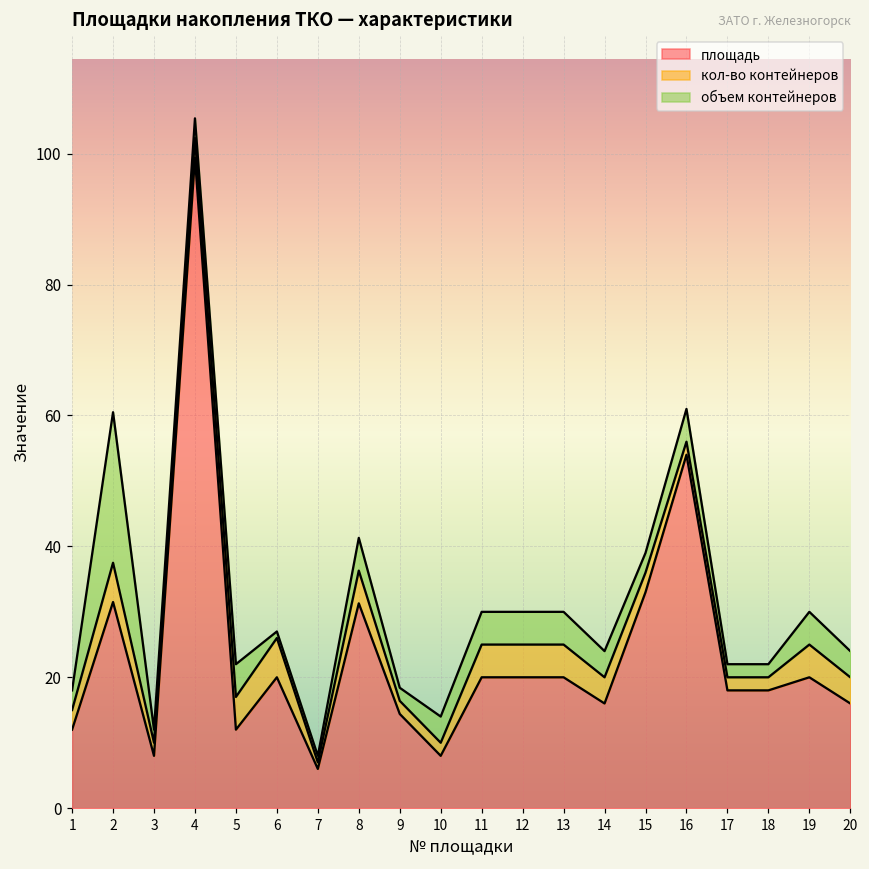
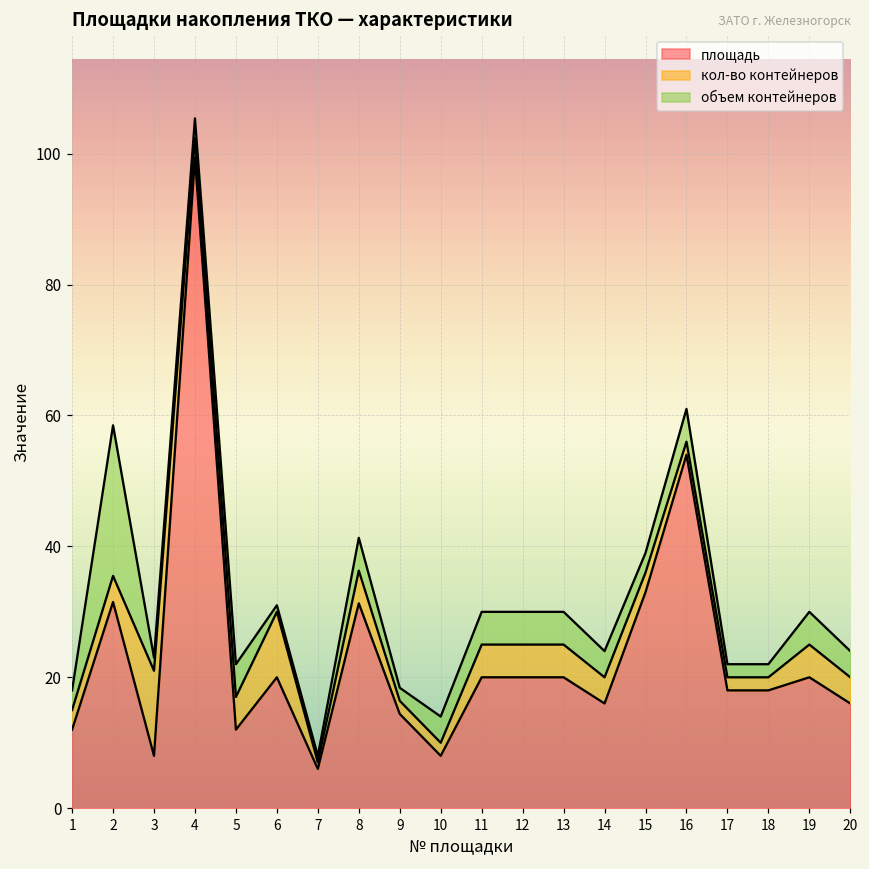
  {
    "площадь": {
      "1": 12,
      "2": 32,
      "3": 8,
      "4": 99,
      "5": 12,
      "6": 20,
      "7": 6,
      "8": 31,
      "9": 14,
      "10": 8,
      "11": 20,
      "12": 20,
      "13": 20,
      "14": 16,
      "15": 33,
      "16": 54,
      "17": 18,
      "18": 18,
      "19": 20,
      "20": 16
    },
    "кол-во контейнеров": {
      "1": 3,
-     "2": 6,
-     "3": 2,
+     "2": 4,
+     "3": 13,
      "4": 3,
      "5": 5,
-     "6": 6,
+     "6": 10,
      "7": 1,
      "8": 5,
      "9": 2,
      "10": 2,
      "11": 5,
      "12": 5,
      "13": 5,
      "14": 4,
      "15": 3,
      "16": 2,
      "17": 2,
      "18": 2,
      "19": 5,
      "20": 4
    },
    "объем контейнеров": {
      "1": 3,
      "2": 23,
      "3": 2,
      "4": 3,
      "5": 5,
      "6": 1,
      "7": 1,
      "8": 5,
      "9": 2,
      "10": 4,
      "11": 5,
      "12": 5,
      "13": 5,
      "14": 4,
      "15": 3,
      "16": 5,
      "17": 2,
      "18": 2,
      "19": 5,
      "20": 4
    }
  }
